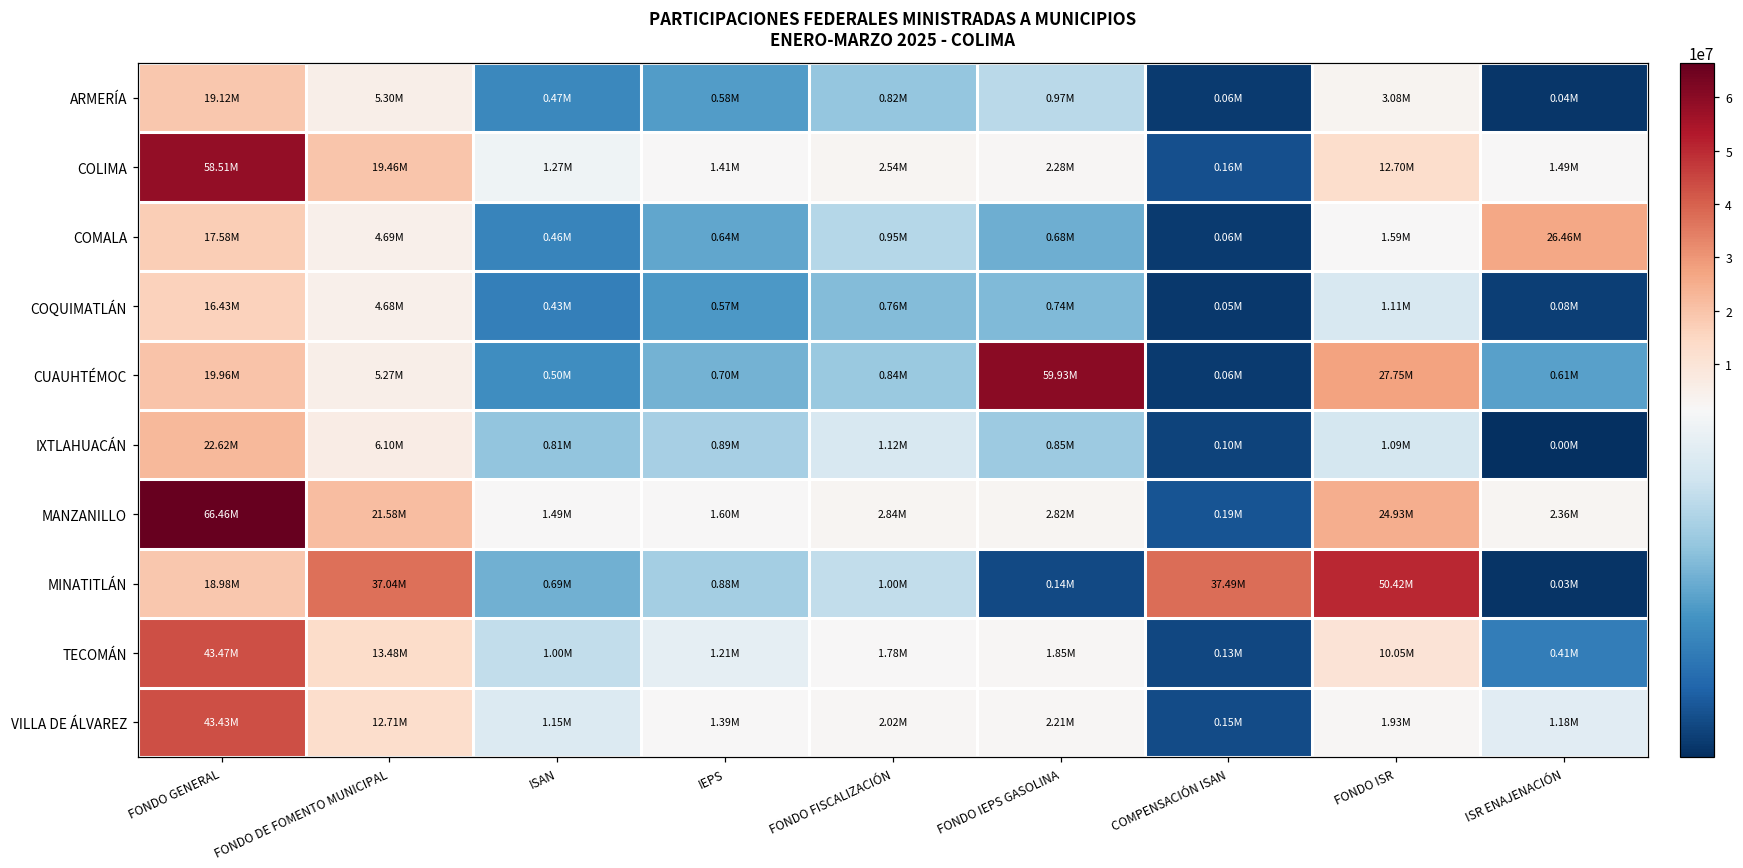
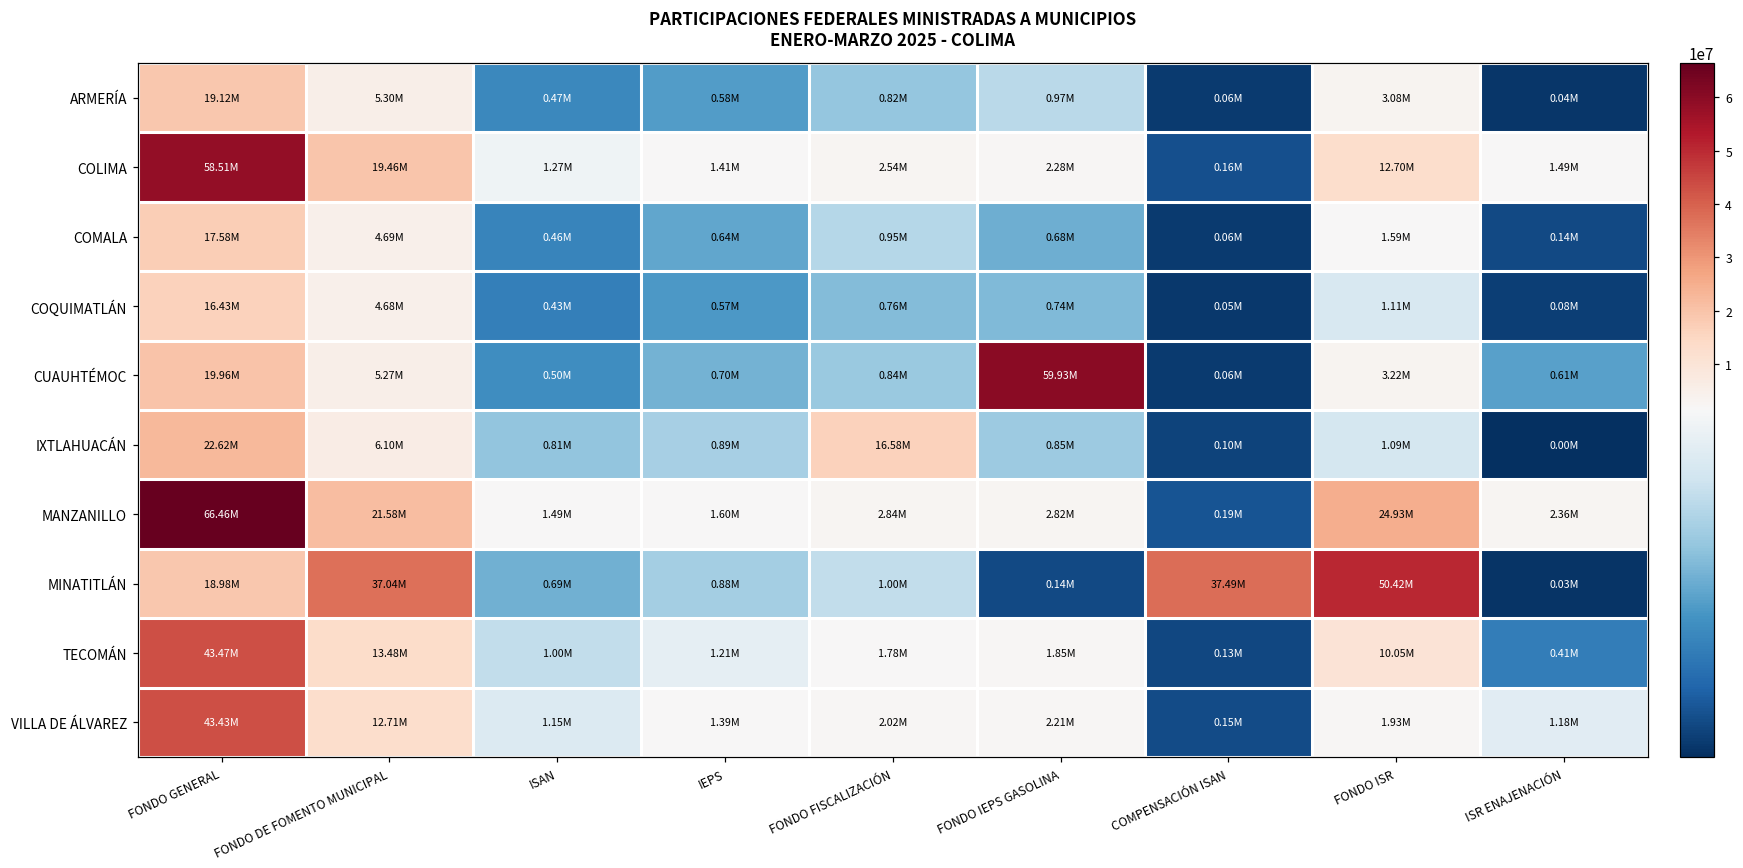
  {
    "ARMERÍA": {
      "FONDO GENERAL": "19.12M",
      "FONDO DE FOMENTO MUNICIPAL": "5.30M",
      "ISAN": "0.47M",
      "IEPS": "0.58M",
      "FONDO FISCALIZACIÓN": "0.82M",
      "FONDO IEPS GASOLINA": "0.97M",
      "COMPENSACIÓN ISAN": "0.06M",
      "FONDO ISR": "3.08M",
      "ISR ENAJENACIÓN": "0.04M"
    },
    "COLIMA": {
      "FONDO GENERAL": "58.51M",
      "FONDO DE FOMENTO MUNICIPAL": "19.46M",
      "ISAN": "1.27M",
      "IEPS": "1.41M",
      "FONDO FISCALIZACIÓN": "2.54M",
      "FONDO IEPS GASOLINA": "2.28M",
      "COMPENSACIÓN ISAN": "0.16M",
      "FONDO ISR": "12.70M",
      "ISR ENAJENACIÓN": "1.49M"
    },
    "COMALA": {
      "FONDO GENERAL": "17.58M",
      "FONDO DE FOMENTO MUNICIPAL": "4.69M",
      "ISAN": "0.46M",
      "IEPS": "0.64M",
      "FONDO FISCALIZACIÓN": "0.95M",
      "FONDO IEPS GASOLINA": "0.68M",
      "COMPENSACIÓN ISAN": "0.06M",
      "FONDO ISR": "1.59M",
-     "ISR ENAJENACIÓN": "26.46M"
+     "ISR ENAJENACIÓN": "0.14M"
    },
    "COQUIMATLÁN": {
      "FONDO GENERAL": "16.43M",
      "FONDO DE FOMENTO MUNICIPAL": "4.68M",
      "ISAN": "0.43M",
      "IEPS": "0.57M",
      "FONDO FISCALIZACIÓN": "0.76M",
      "FONDO IEPS GASOLINA": "0.74M",
      "COMPENSACIÓN ISAN": "0.05M",
      "FONDO ISR": "1.11M",
      "ISR ENAJENACIÓN": "0.08M"
    },
    "CUAUHTÉMOC": {
      "FONDO GENERAL": "19.96M",
      "FONDO DE FOMENTO MUNICIPAL": "5.27M",
      "ISAN": "0.50M",
      "IEPS": "0.70M",
      "FONDO FISCALIZACIÓN": "0.84M",
      "FONDO IEPS GASOLINA": "59.93M",
      "COMPENSACIÓN ISAN": "0.06M",
-     "FONDO ISR": "27.75M",
+     "FONDO ISR": "3.22M",
      "ISR ENAJENACIÓN": "0.61M"
    },
    "IXTLAHUACÁN": {
      "FONDO GENERAL": "22.62M",
      "FONDO DE FOMENTO MUNICIPAL": "6.10M",
      "ISAN": "0.81M",
      "IEPS": "0.89M",
-     "FONDO FISCALIZACIÓN": "1.12M",
+     "FONDO FISCALIZACIÓN": "16.58M",
      "FONDO IEPS GASOLINA": "0.85M",
      "COMPENSACIÓN ISAN": "0.10M",
      "FONDO ISR": "1.09M",
      "ISR ENAJENACIÓN": "0.00M"
    },
    "MANZANILLO": {
      "FONDO GENERAL": "66.46M",
      "FONDO DE FOMENTO MUNICIPAL": "21.58M",
      "ISAN": "1.49M",
      "IEPS": "1.60M",
      "FONDO FISCALIZACIÓN": "2.84M",
      "FONDO IEPS GASOLINA": "2.82M",
      "COMPENSACIÓN ISAN": "0.19M",
      "FONDO ISR": "24.93M",
      "ISR ENAJENACIÓN": "2.36M"
    },
    "MINATITLÁN": {
      "FONDO GENERAL": "18.98M",
      "FONDO DE FOMENTO MUNICIPAL": "37.04M",
      "ISAN": "0.69M",
      "IEPS": "0.88M",
      "FONDO FISCALIZACIÓN": "1.00M",
      "FONDO IEPS GASOLINA": "0.14M",
      "COMPENSACIÓN ISAN": "37.49M",
      "FONDO ISR": "50.42M",
      "ISR ENAJENACIÓN": "0.03M"
    },
    "TECOMÁN": {
      "FONDO GENERAL": "43.47M",
      "FONDO DE FOMENTO MUNICIPAL": "13.48M",
      "ISAN": "1.00M",
      "IEPS": "1.21M",
      "FONDO FISCALIZACIÓN": "1.78M",
      "FONDO IEPS GASOLINA": "1.85M",
      "COMPENSACIÓN ISAN": "0.13M",
      "FONDO ISR": "10.05M",
      "ISR ENAJENACIÓN": "0.41M"
    },
    "VILLA DE ÁLVAREZ": {
      "FONDO GENERAL": "43.43M",
      "FONDO DE FOMENTO MUNICIPAL": "12.71M",
      "ISAN": "1.15M",
      "IEPS": "1.39M",
      "FONDO FISCALIZACIÓN": "2.02M",
      "FONDO IEPS GASOLINA": "2.21M",
      "COMPENSACIÓN ISAN": "0.15M",
      "FONDO ISR": "1.93M",
      "ISR ENAJENACIÓN": "1.18M"
    }
  }
